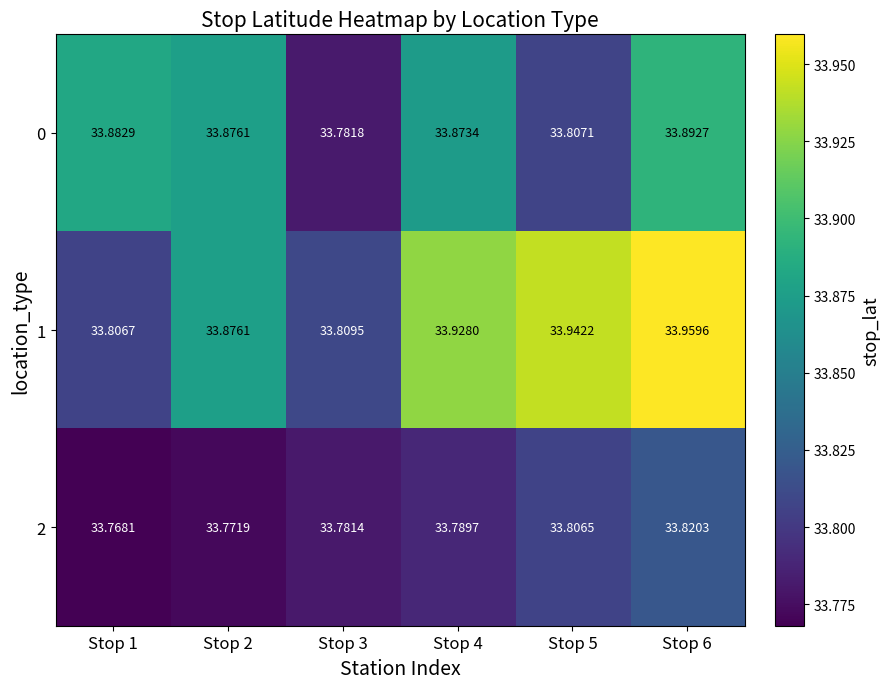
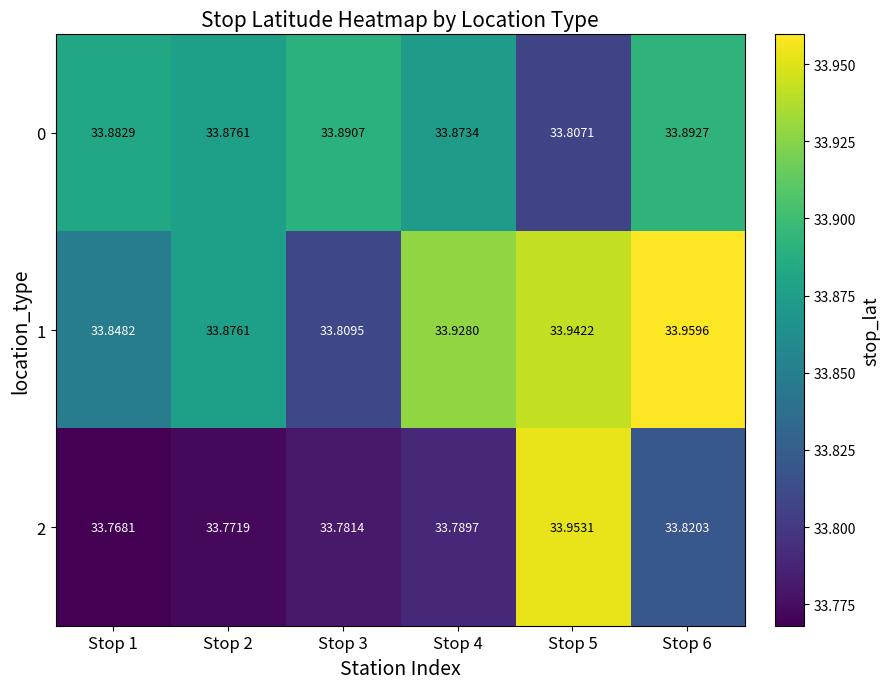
  {
    "0": {
      "Stop 1": 33.8829,
      "Stop 2": 33.8761,
-     "Stop 3": 33.7818,
+     "Stop 3": 33.8907,
      "Stop 4": 33.8734,
      "Stop 5": 33.8071,
      "Stop 6": 33.8927
    },
    "1": {
-     "Stop 1": 33.8067,
+     "Stop 1": 33.8482,
      "Stop 2": 33.8761,
      "Stop 3": 33.8095,
      "Stop 4": 33.9280,
      "Stop 5": 33.9422,
      "Stop 6": 33.9596
    },
    "2": {
      "Stop 1": 33.7681,
      "Stop 2": 33.7719,
      "Stop 3": 33.7814,
      "Stop 4": 33.7897,
-     "Stop 5": 33.8065,
+     "Stop 5": 33.9531,
      "Stop 6": 33.8203
    }
  }
